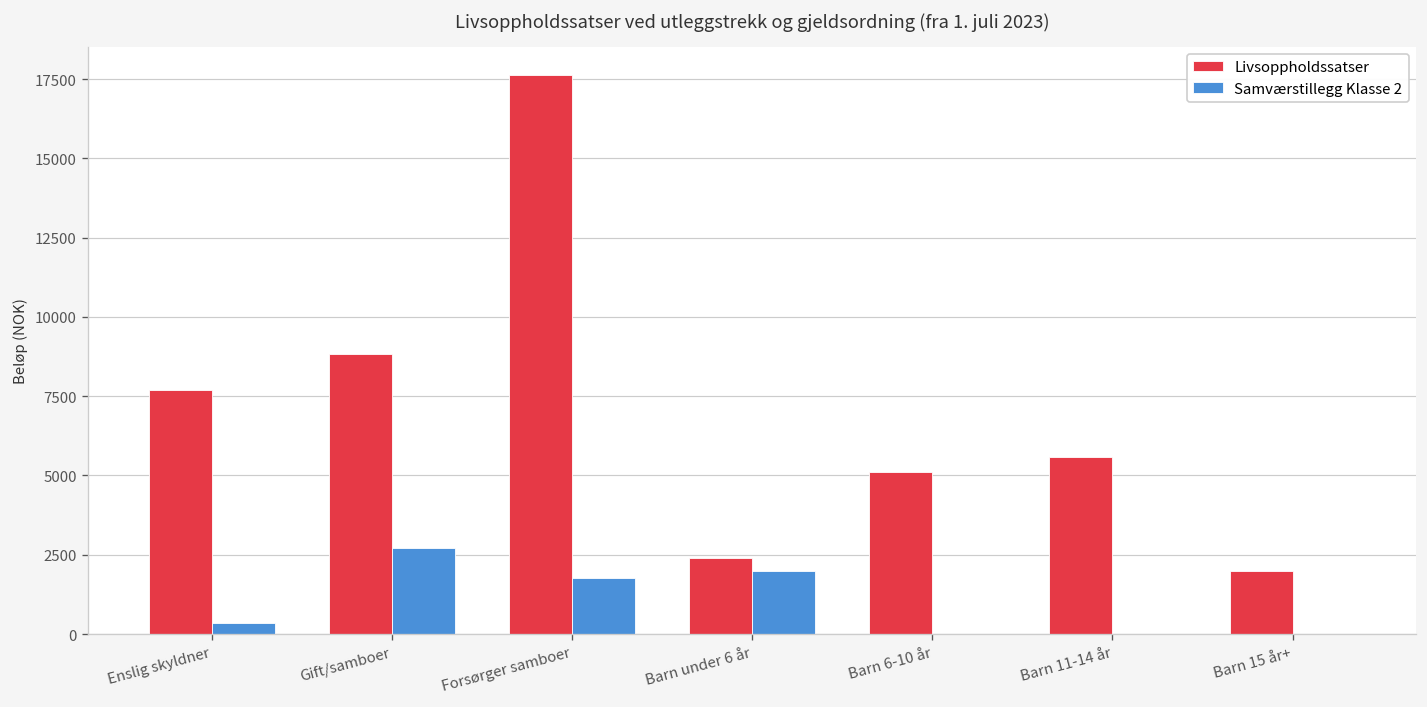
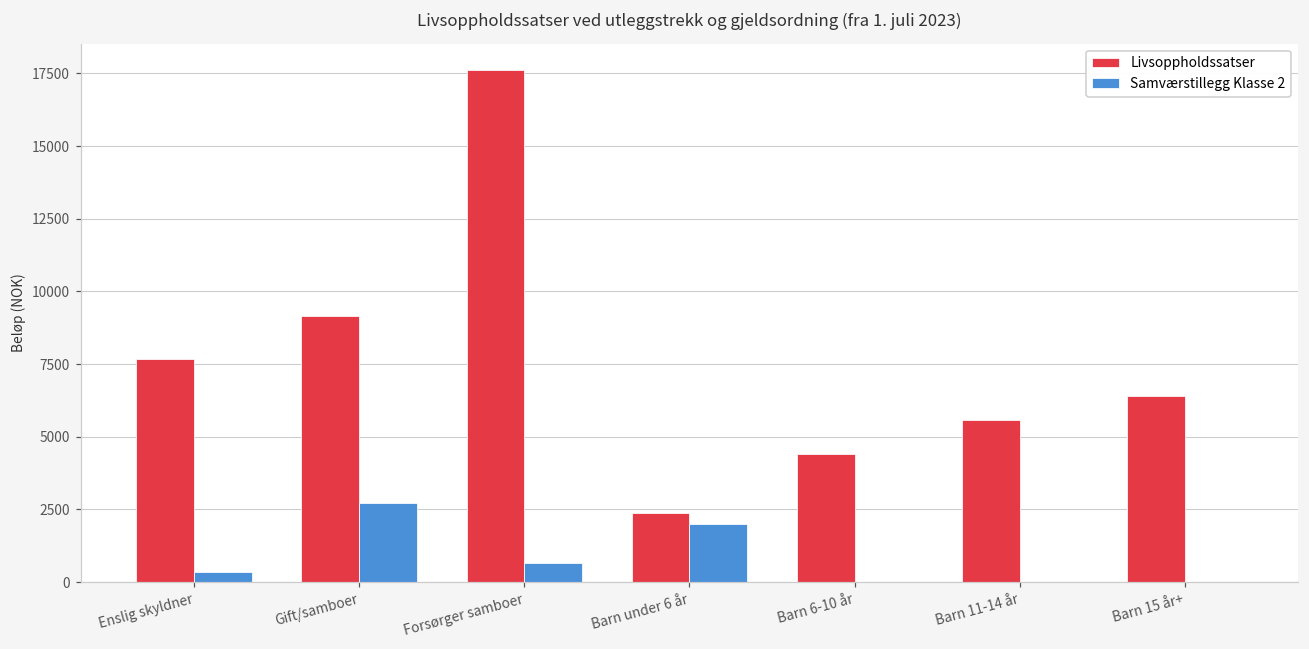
  {
    "Livsoppholdssatser": {
      "Enslig skyldner": 7700,
-     "Gift/samboer": 8800,
+     "Gift/samboer": 9100,
      "Forsørger samboer": 17600,
      "Barn under 6 år": 2400,
-     "Barn 6-10 år": 5100,
+     "Barn 6-10 år": 4400,
      "Barn 11-14 år": 5600,
-     "Barn 15 år+": 2000
+     "Barn 15 år+": 6400
    },
    "Samværstillegg Klasse 2": {
      "Enslig skyldner": 400,
      "Gift/samboer": 2700,
-     "Forsørger samboer": 1800,
+     "Forsørger samboer": 700,
      "Barn under 6 år": 2000,
      "Barn 6-10 år": 0,
      "Barn 11-14 år": 0,
      "Barn 15 år+": 0
    }
  }
